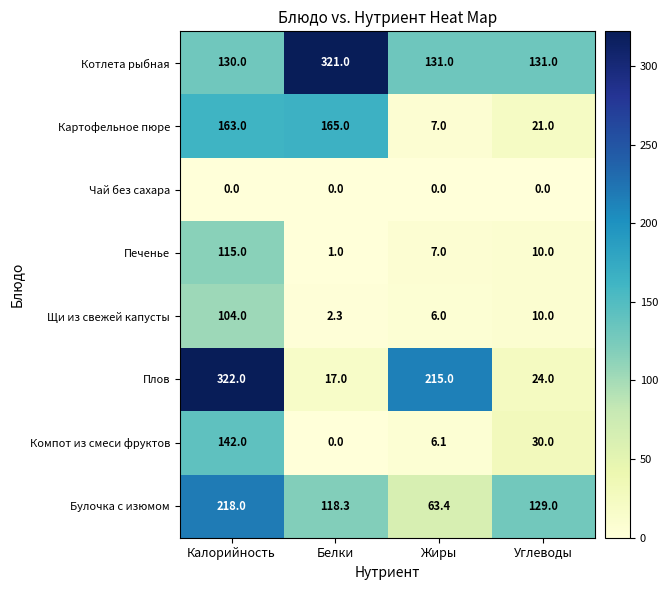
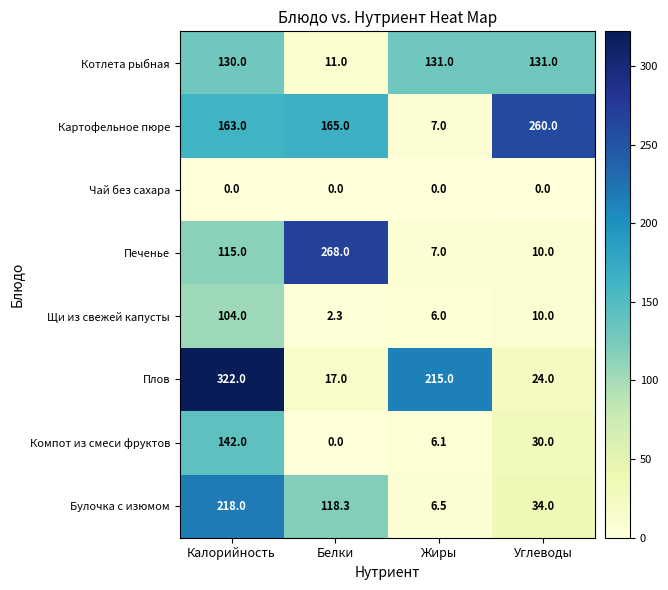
  {
    "Котлета рыбная": {
      "Калорийность": 130.0,
-     "Белки": 321.0,
+     "Белки": 11.0,
      "Жиры": 131.0,
      "Углеводы": 131.0
    },
    "Картофельное пюре": {
      "Калорийность": 163.0,
      "Белки": 165.0,
      "Жиры": 7.0,
-     "Углеводы": 21.0
+     "Углеводы": 260.0
    },
    "Чай без сахара": {
      "Калорийность": 0.0,
      "Белки": 0.0,
      "Жиры": 0.0,
      "Углеводы": 0.0
    },
    "Печенье": {
      "Калорийность": 115.0,
-     "Белки": 1.0,
+     "Белки": 268.0,
      "Жиры": 7.0,
      "Углеводы": 10.0
    },
    "Щи из свежей капусты": {
      "Калорийность": 104.0,
      "Белки": 2.3,
      "Жиры": 6.0,
      "Углеводы": 10.0
    },
    "Плов": {
      "Калорийность": 322.0,
      "Белки": 17.0,
      "Жиры": 215.0,
      "Углеводы": 24.0
    },
    "Компот из смеси фруктов": {
      "Калорийность": 142.0,
      "Белки": 0.0,
      "Жиры": 6.1,
      "Углеводы": 30.0
    },
    "Булочка с изюмом": {
      "Калорийность": 218.0,
      "Белки": 118.3,
-     "Жиры": 63.4,
-     "Углеводы": 129.0
+     "Жиры": 6.5,
+     "Углеводы": 34.0
    }
  }
